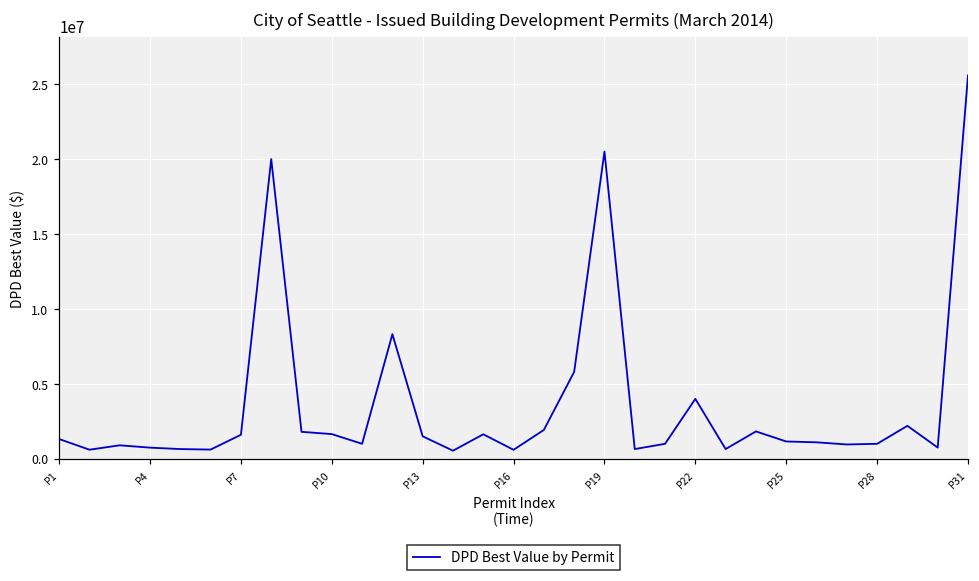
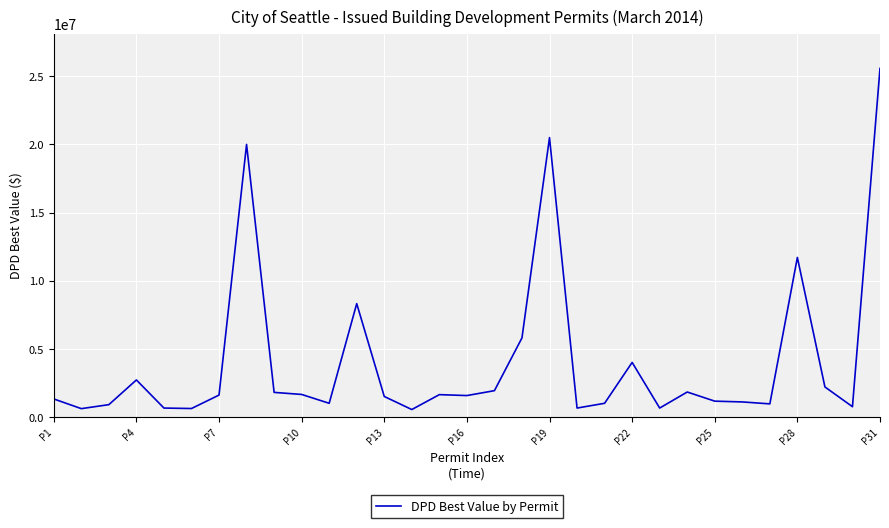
  {
    "P1": 1300000,
-   "P4": 700000,
+   "P4": 2700000,
    "P7": 1600000,
    "P10": 1600000,
    "P13": 1500000,
-   "P16": 600000,
+   "P16": 1600000,
    "P19": 20500000,
    "P22": 4000000,
    "P25": 1200000,
-   "P28": 1000000,
+   "P28": 11700000,
    "P31": 25600000
  }
